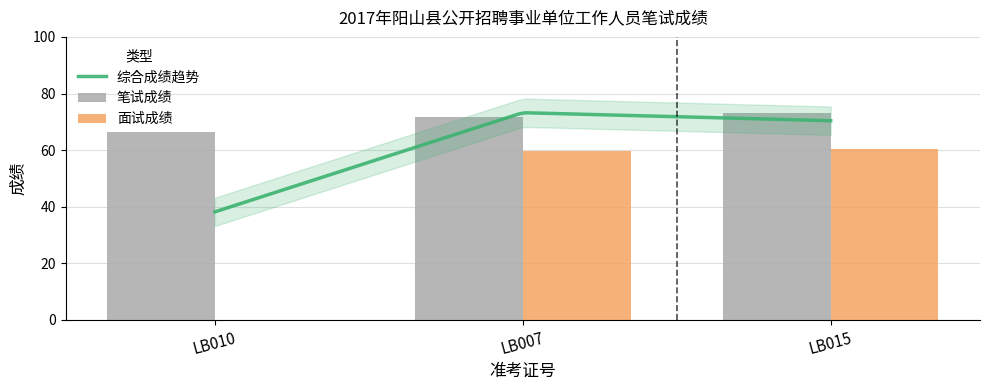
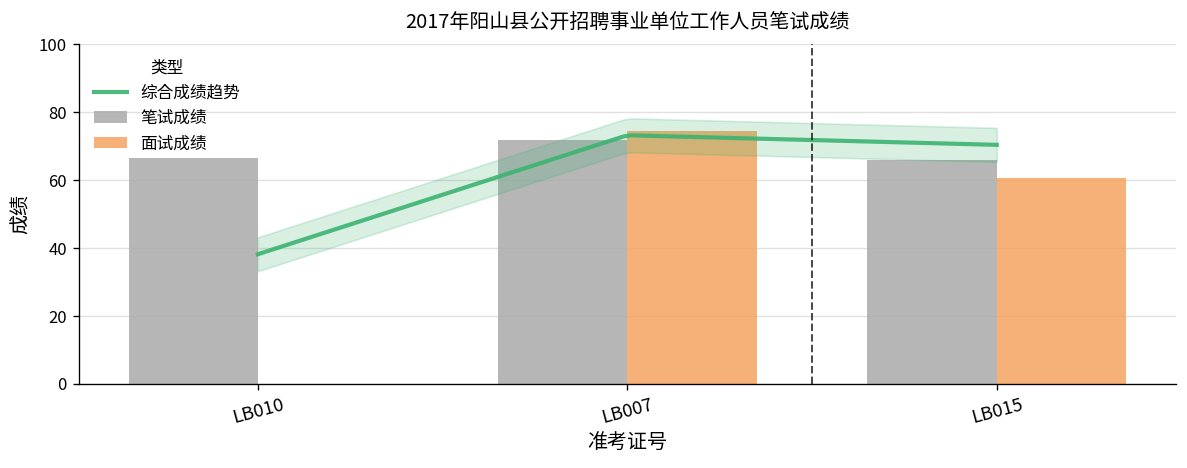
  {
    "笔试成绩": {
      "LB010": 66,
      "LB007": 72,
-     "LB015": 73
+     "LB015": 66
    },
    "面试成绩": {
      "LB010": 0,
-     "LB007": 60,
+     "LB007": 75,
      "LB015": 61
    }
  }
